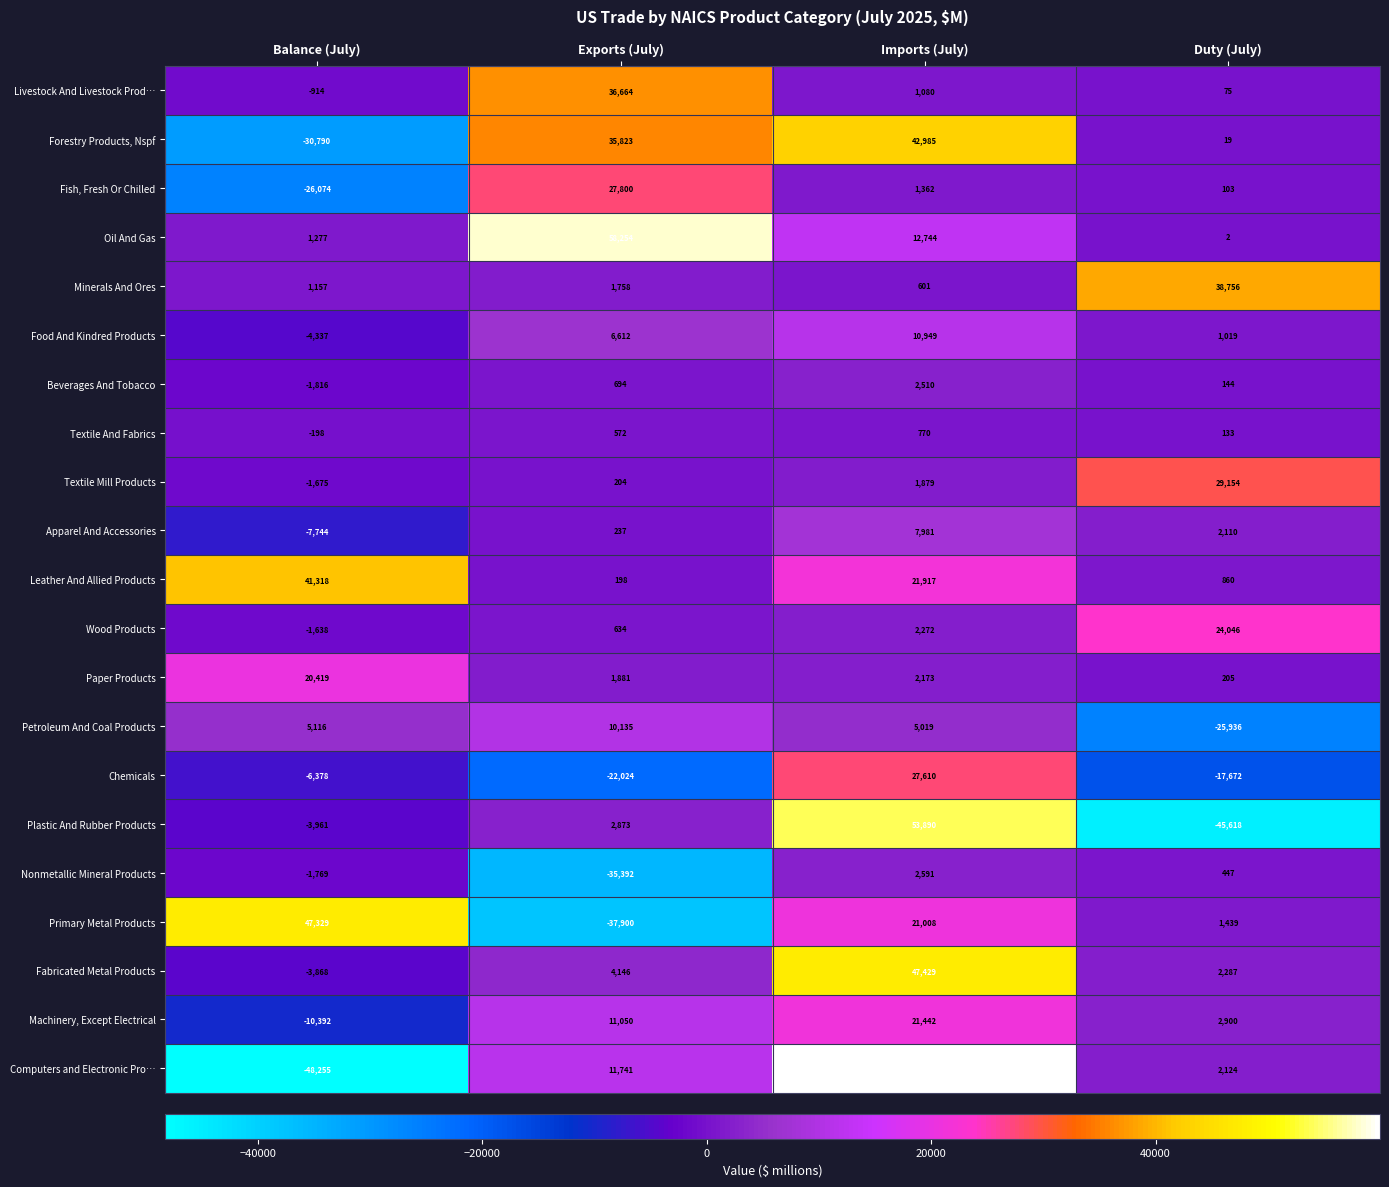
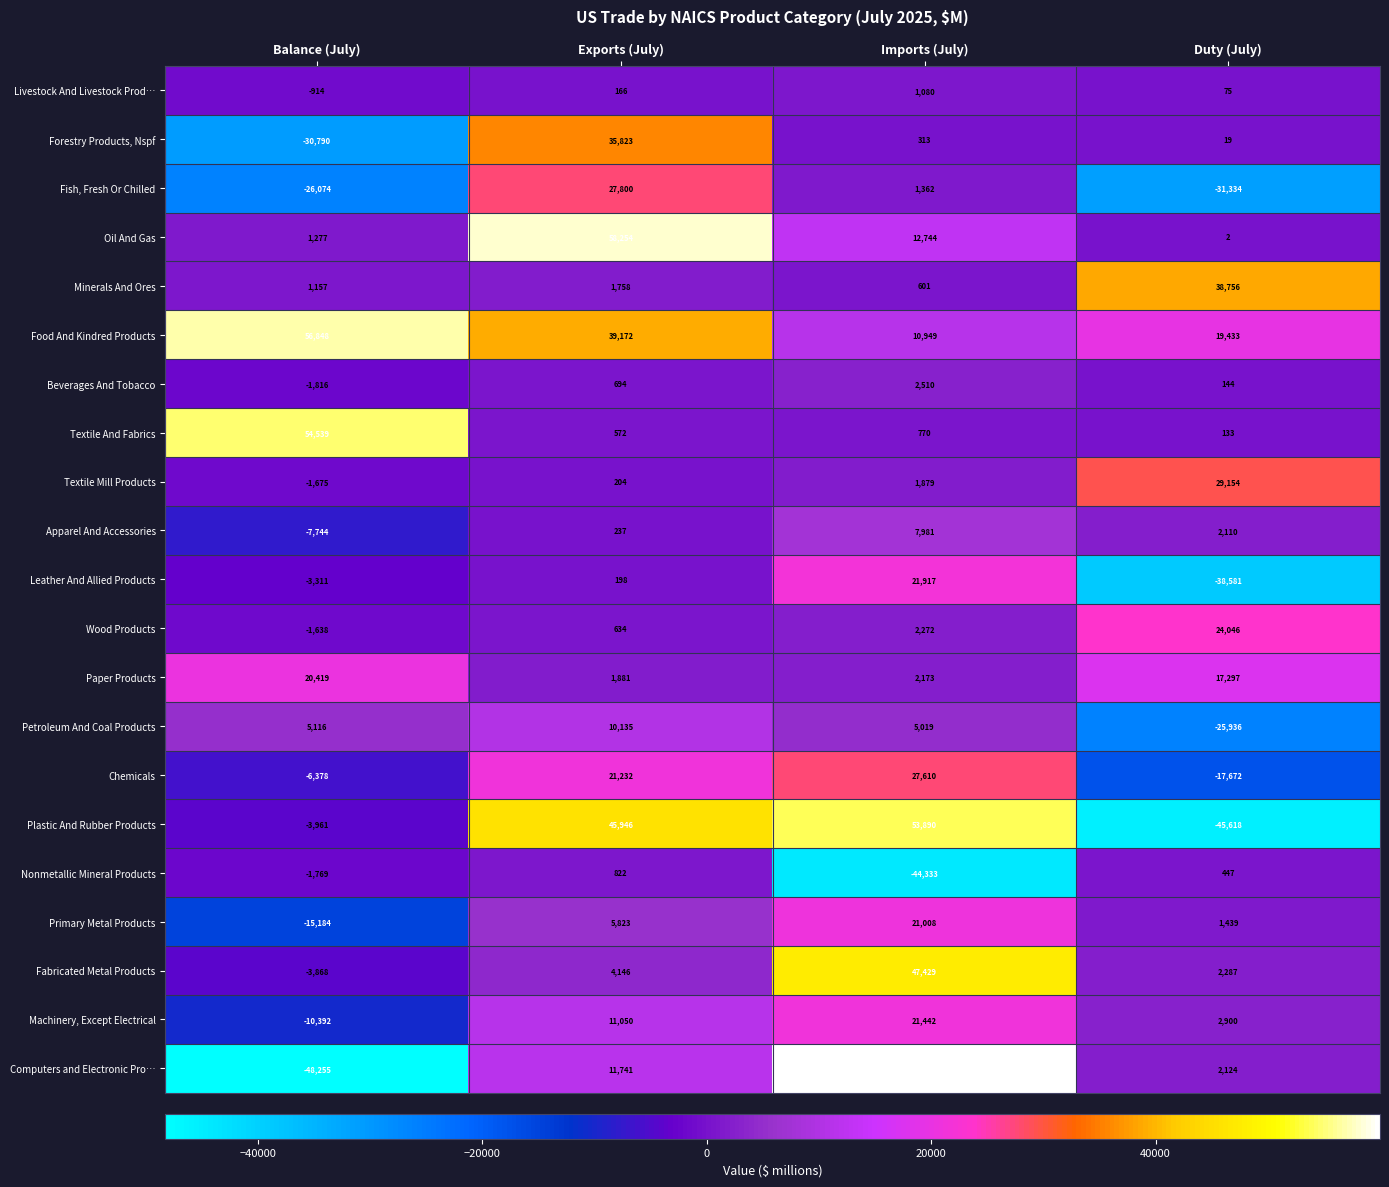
  {
    "Livestock And Livestock Prod…": {
      "Balance (July)": "-914",
-     "Exports (July)": "36,664",
+     "Exports (July)": "166",
      "Imports (July)": "1,080",
      "Duty (July)": "75"
    },
    "Forestry Products, Nspf": {
      "Balance (July)": "-30,790",
      "Exports (July)": "35,823",
-     "Imports (July)": "42,985",
+     "Imports (July)": "313",
      "Duty (July)": "19"
    },
    "Fish, Fresh Or Chilled": {
      "Balance (July)": "-26,074",
      "Exports (July)": "27,800",
      "Imports (July)": "1,362",
-     "Duty (July)": "103"
+     "Duty (July)": "-31,334"
    },
    "Oil And Gas": {
      "Balance (July)": "1,277",
      "Exports (July)": "58,254",
      "Imports (July)": "12,744",
      "Duty (July)": "2"
    },
    "Minerals And Ores": {
      "Balance (July)": "1,157",
      "Exports (July)": "1,758",
      "Imports (July)": "601",
      "Duty (July)": "38,756"
    },
    "Food And Kindred Products": {
-     "Balance (July)": "-4,337",
-     "Exports (July)": "6,612",
+     "Balance (July)": "56,848",
+     "Exports (July)": "39,172",
      "Imports (July)": "10,949",
-     "Duty (July)": "1,019"
+     "Duty (July)": "19,433"
    },
    "Beverages And Tobacco": {
      "Balance (July)": "-1,816",
      "Exports (July)": "694",
      "Imports (July)": "2,510",
      "Duty (July)": "144"
    },
    "Textile And Fabrics": {
-     "Balance (July)": "-198",
+     "Balance (July)": "54,539",
      "Exports (July)": "572",
      "Imports (July)": "770",
      "Duty (July)": "133"
    },
    "Textile Mill Products": {
      "Balance (July)": "-1,675",
      "Exports (July)": "204",
      "Imports (July)": "1,879",
      "Duty (July)": "29,154"
    },
    "Apparel And Accessories": {
      "Balance (July)": "-7,744",
      "Exports (July)": "237",
      "Imports (July)": "7,981",
      "Duty (July)": "2,110"
    },
    "Leather And Allied Products": {
-     "Balance (July)": "41,318",
+     "Balance (July)": "-3,311",
      "Exports (July)": "198",
      "Imports (July)": "21,917",
-     "Duty (July)": "860"
+     "Duty (July)": "-38,581"
    },
    "Wood Products": {
      "Balance (July)": "-1,638",
      "Exports (July)": "634",
      "Imports (July)": "2,272",
      "Duty (July)": "24,046"
    },
    "Paper Products": {
      "Balance (July)": "20,419",
      "Exports (July)": "1,881",
      "Imports (July)": "2,173",
-     "Duty (July)": "205"
+     "Duty (July)": "17,297"
    },
    "Petroleum And Coal Products": {
      "Balance (July)": "5,116",
      "Exports (July)": "10,135",
      "Imports (July)": "5,019",
      "Duty (July)": "-25,936"
    },
    "Chemicals": {
      "Balance (July)": "-6,378",
-     "Exports (July)": "-22,024",
+     "Exports (July)": "21,232",
      "Imports (July)": "27,610",
      "Duty (July)": "-17,672"
    },
    "Plastic And Rubber Products": {
      "Balance (July)": "-3,961",
-     "Exports (July)": "2,873",
+     "Exports (July)": "45,946",
      "Imports (July)": "53,890",
      "Duty (July)": "-45,618"
    },
    "Nonmetallic Mineral Products": {
      "Balance (July)": "-1,769",
-     "Exports (July)": "-35,392",
-     "Imports (July)": "2,591",
+     "Exports (July)": "822",
+     "Imports (July)": "-44,333",
      "Duty (July)": "447"
    },
    "Primary Metal Products": {
-     "Balance (July)": "47,329",
-     "Exports (July)": "-37,900",
+     "Balance (July)": "-15,184",
+     "Exports (July)": "5,823",
      "Imports (July)": "21,008",
      "Duty (July)": "1,439"
    },
    "Fabricated Metal Products": {
      "Balance (July)": "-3,868",
      "Exports (July)": "4,146",
      "Imports (July)": "47,429",
      "Duty (July)": "2,287"
    },
    "Machinery, Except Electrical": {
      "Balance (July)": "-10,392",
      "Exports (July)": "11,050",
      "Imports (July)": "21,442",
      "Duty (July)": "2,900"
    },
    "Computers and Electronic Pro…": {
      "Balance (July)": "-48,255",
      "Exports (July)": "11,741",
      "Duty (July)": "2,124"
    }
  }
